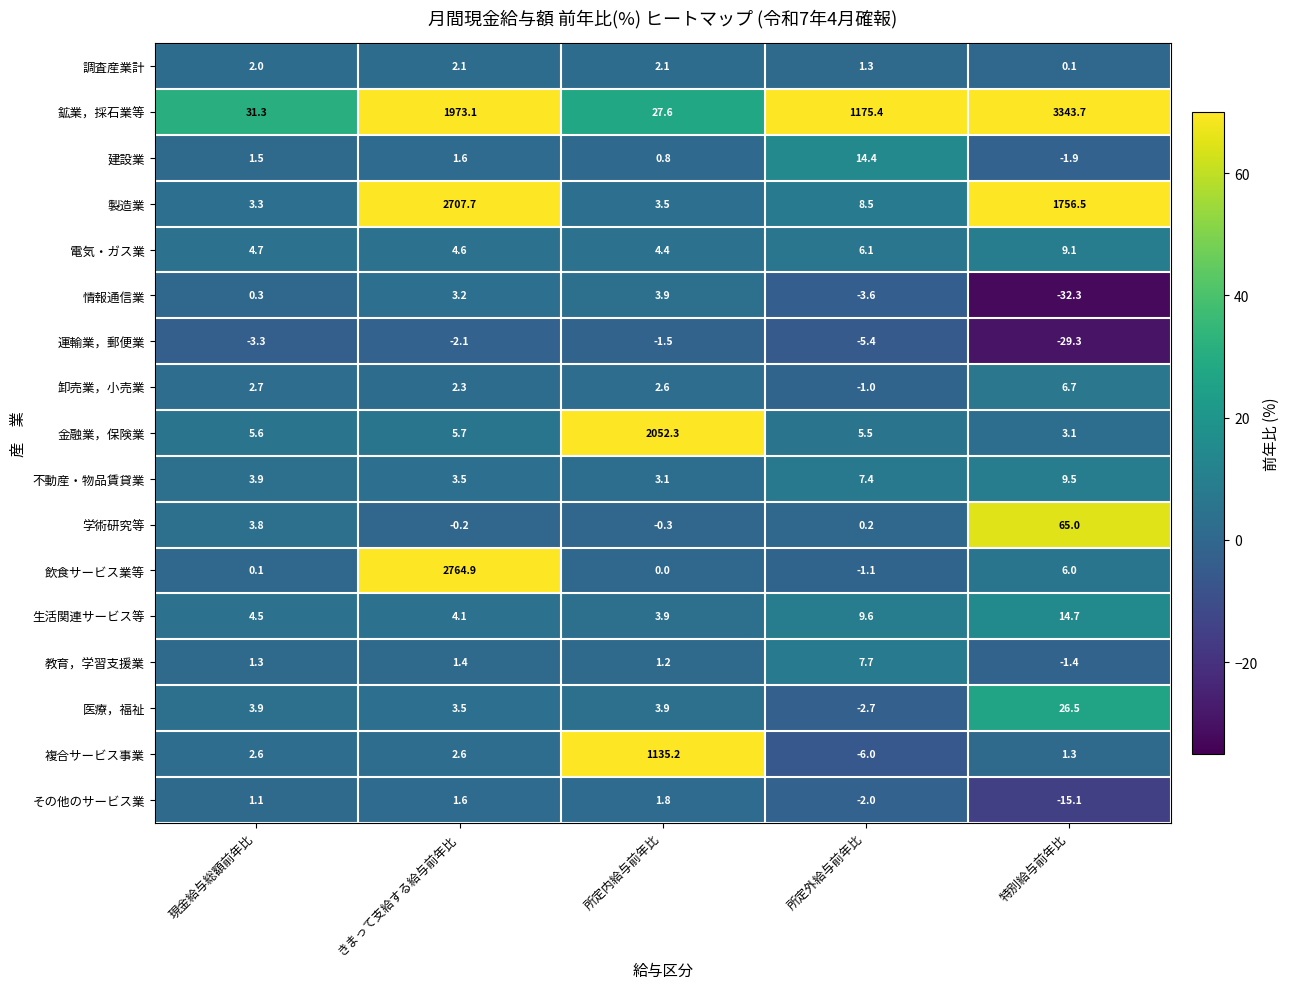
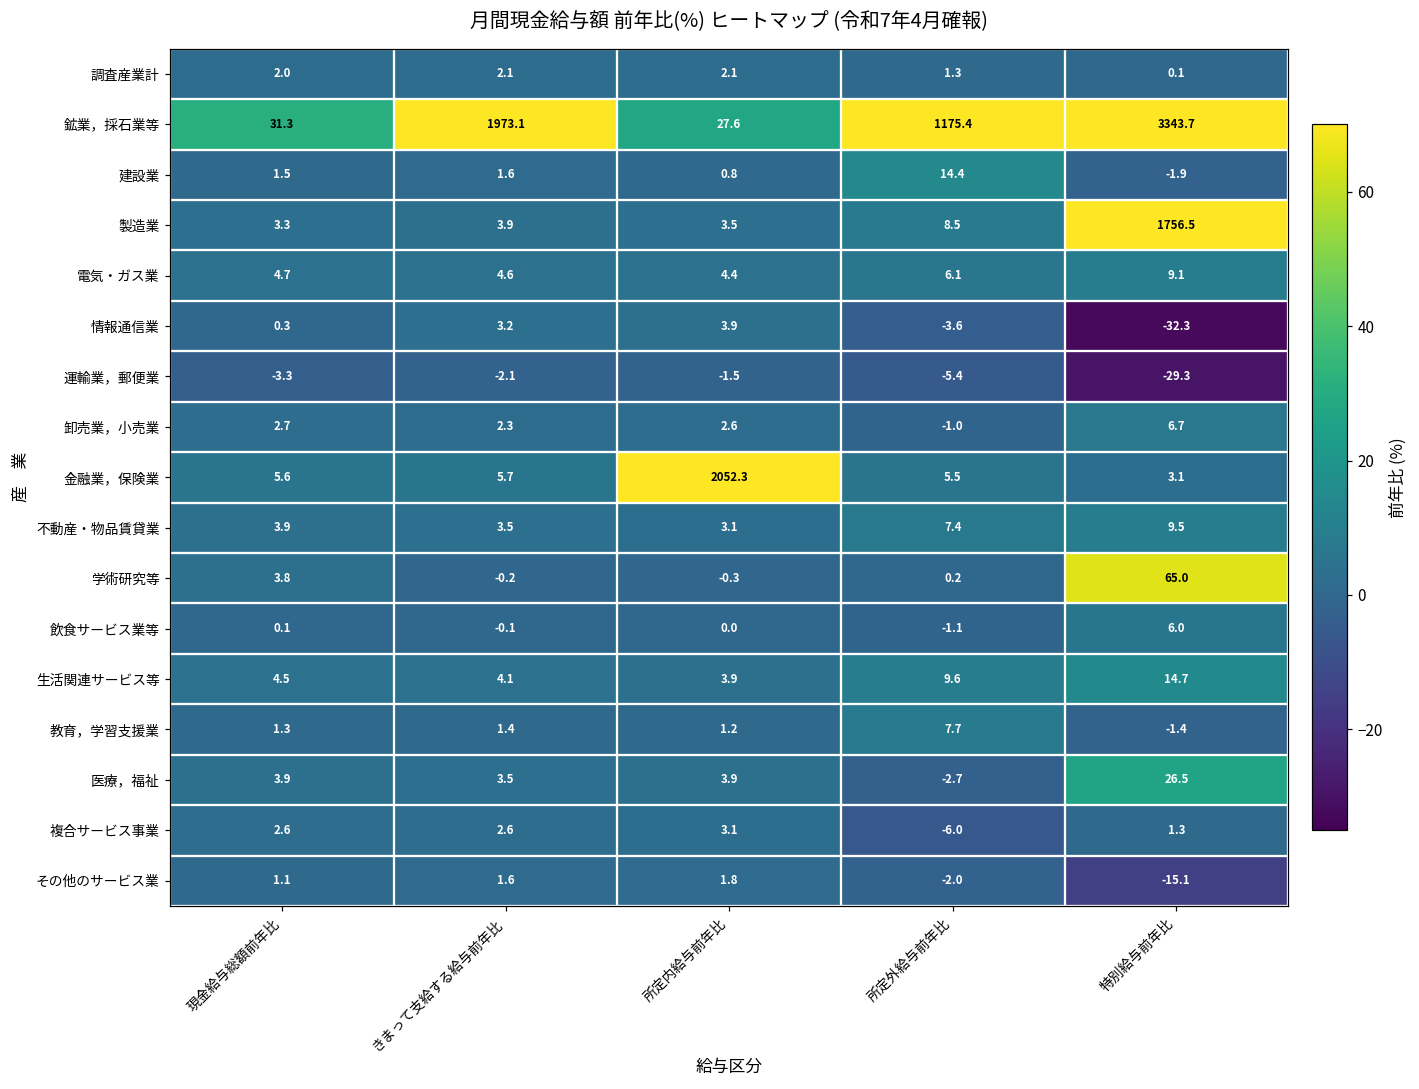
  {
    "調査産業計": {
      "現金給与総額前年比": 2.0,
      "きまって支給する給与前年比": 2.1,
      "所定内給与前年比": 2.1,
      "所定外給与前年比": 1.3,
      "特別給与前年比": 0.1
    },
    "鉱業，採石業等": {
      "現金給与総額前年比": 31.3,
      "きまって支給する給与前年比": 1973.1,
      "所定内給与前年比": 27.6,
      "所定外給与前年比": 1175.4,
      "特別給与前年比": 3343.7
    },
    "建設業": {
      "現金給与総額前年比": 1.5,
      "きまって支給する給与前年比": 1.6,
      "所定内給与前年比": 0.8,
      "所定外給与前年比": 14.4,
      "特別給与前年比": -1.9
    },
    "製造業": {
      "現金給与総額前年比": 3.3,
-     "きまって支給する給与前年比": 2707.7,
+     "きまって支給する給与前年比": 3.9,
      "所定内給与前年比": 3.5,
      "所定外給与前年比": 8.5,
      "特別給与前年比": 1756.5
    },
    "電気・ガス業": {
      "現金給与総額前年比": 4.7,
      "きまって支給する給与前年比": 4.6,
      "所定内給与前年比": 4.4,
      "所定外給与前年比": 6.1,
      "特別給与前年比": 9.1
    },
    "情報通信業": {
      "現金給与総額前年比": 0.3,
      "きまって支給する給与前年比": 3.2,
      "所定内給与前年比": 3.9,
      "所定外給与前年比": -3.6,
      "特別給与前年比": -32.3
    },
    "運輸業，郵便業": {
      "現金給与総額前年比": -3.3,
      "きまって支給する給与前年比": -2.1,
      "所定内給与前年比": -1.5,
      "所定外給与前年比": -5.4,
      "特別給与前年比": -29.3
    },
    "卸売業，小売業": {
      "現金給与総額前年比": 2.7,
      "きまって支給する給与前年比": 2.3,
      "所定内給与前年比": 2.6,
      "所定外給与前年比": -1.0,
      "特別給与前年比": 6.7
    },
    "金融業，保険業": {
      "現金給与総額前年比": 5.6,
      "きまって支給する給与前年比": 5.7,
      "所定内給与前年比": 2052.3,
      "所定外給与前年比": 5.5,
      "特別給与前年比": 3.1
    },
    "不動産・物品賃貸業": {
      "現金給与総額前年比": 3.9,
      "きまって支給する給与前年比": 3.5,
      "所定内給与前年比": 3.1,
      "所定外給与前年比": 7.4,
      "特別給与前年比": 9.5
    },
    "学術研究等": {
      "現金給与総額前年比": 3.8,
      "きまって支給する給与前年比": -0.2,
      "所定内給与前年比": -0.3,
      "所定外給与前年比": 0.2,
      "特別給与前年比": 65.0
    },
    "飲食サービス業等": {
      "現金給与総額前年比": 0.1,
-     "きまって支給する給与前年比": 2764.9,
+     "きまって支給する給与前年比": -0.1,
      "所定内給与前年比": 0.0,
      "所定外給与前年比": -1.1,
      "特別給与前年比": 6.0
    },
    "生活関連サービス等": {
      "現金給与総額前年比": 4.5,
      "きまって支給する給与前年比": 4.1,
      "所定内給与前年比": 3.9,
      "所定外給与前年比": 9.6,
      "特別給与前年比": 14.7
    },
    "教育，学習支援業": {
      "現金給与総額前年比": 1.3,
      "きまって支給する給与前年比": 1.4,
      "所定内給与前年比": 1.2,
      "所定外給与前年比": 7.7,
      "特別給与前年比": -1.4
    },
    "医療，福祉": {
      "現金給与総額前年比": 3.9,
      "きまって支給する給与前年比": 3.5,
      "所定内給与前年比": 3.9,
      "所定外給与前年比": -2.7,
      "特別給与前年比": 26.5
    },
    "複合サービス事業": {
      "現金給与総額前年比": 2.6,
      "きまって支給する給与前年比": 2.6,
-     "所定内給与前年比": 1135.2,
+     "所定内給与前年比": 3.1,
      "所定外給与前年比": -6.0,
      "特別給与前年比": 1.3
    },
    "その他のサービス業": {
      "現金給与総額前年比": 1.1,
      "きまって支給する給与前年比": 1.6,
      "所定内給与前年比": 1.8,
      "所定外給与前年比": -2.0,
      "特別給与前年比": -15.1
    }
  }
